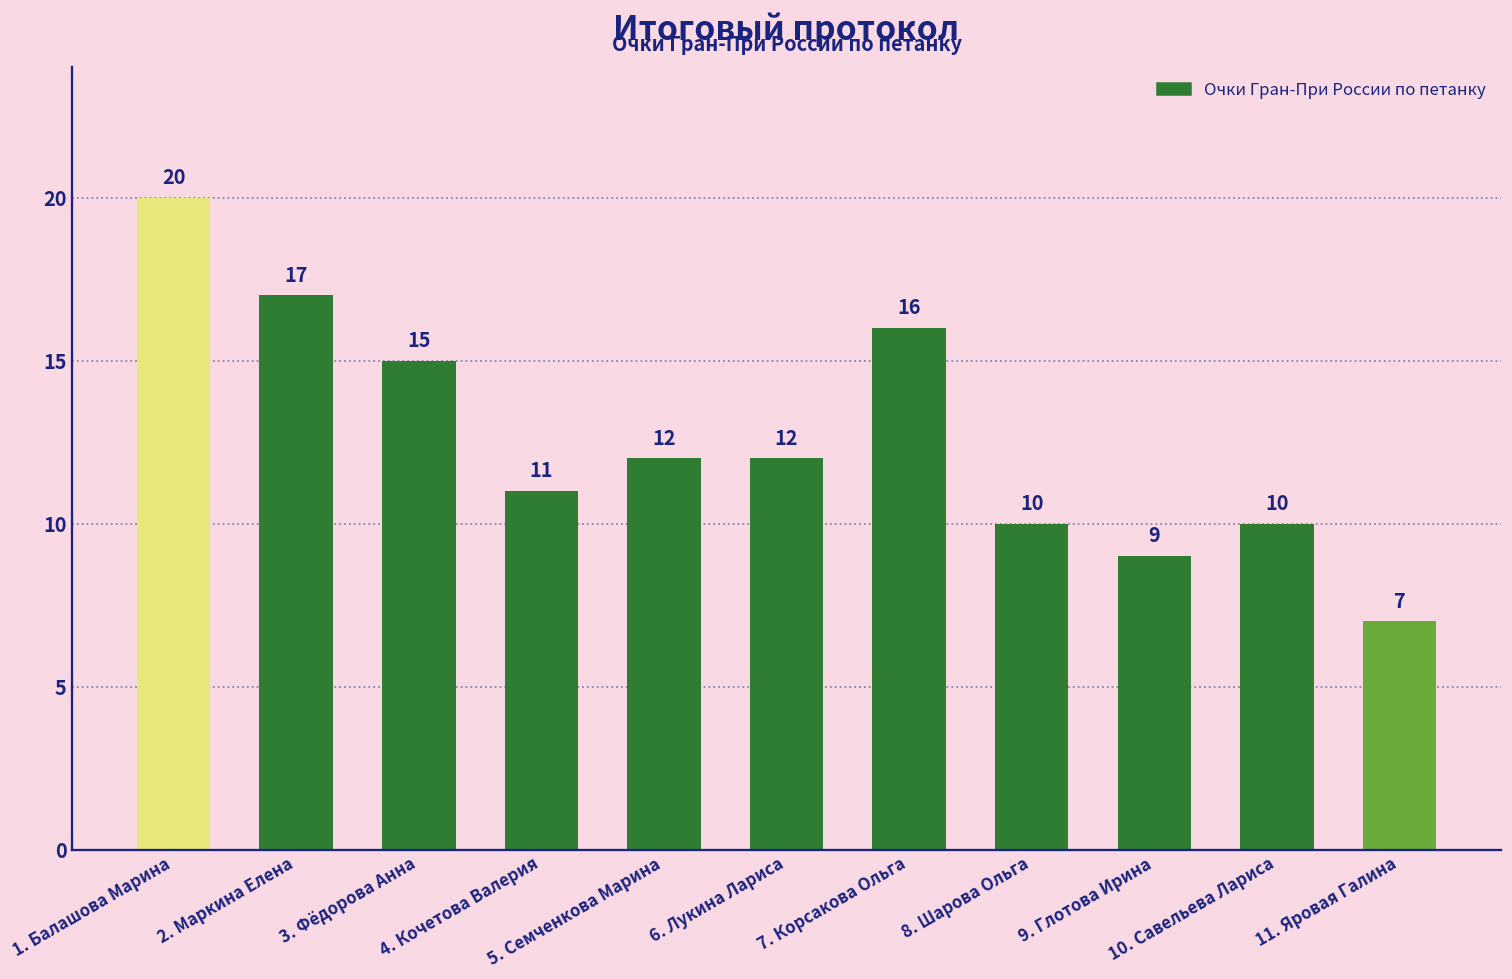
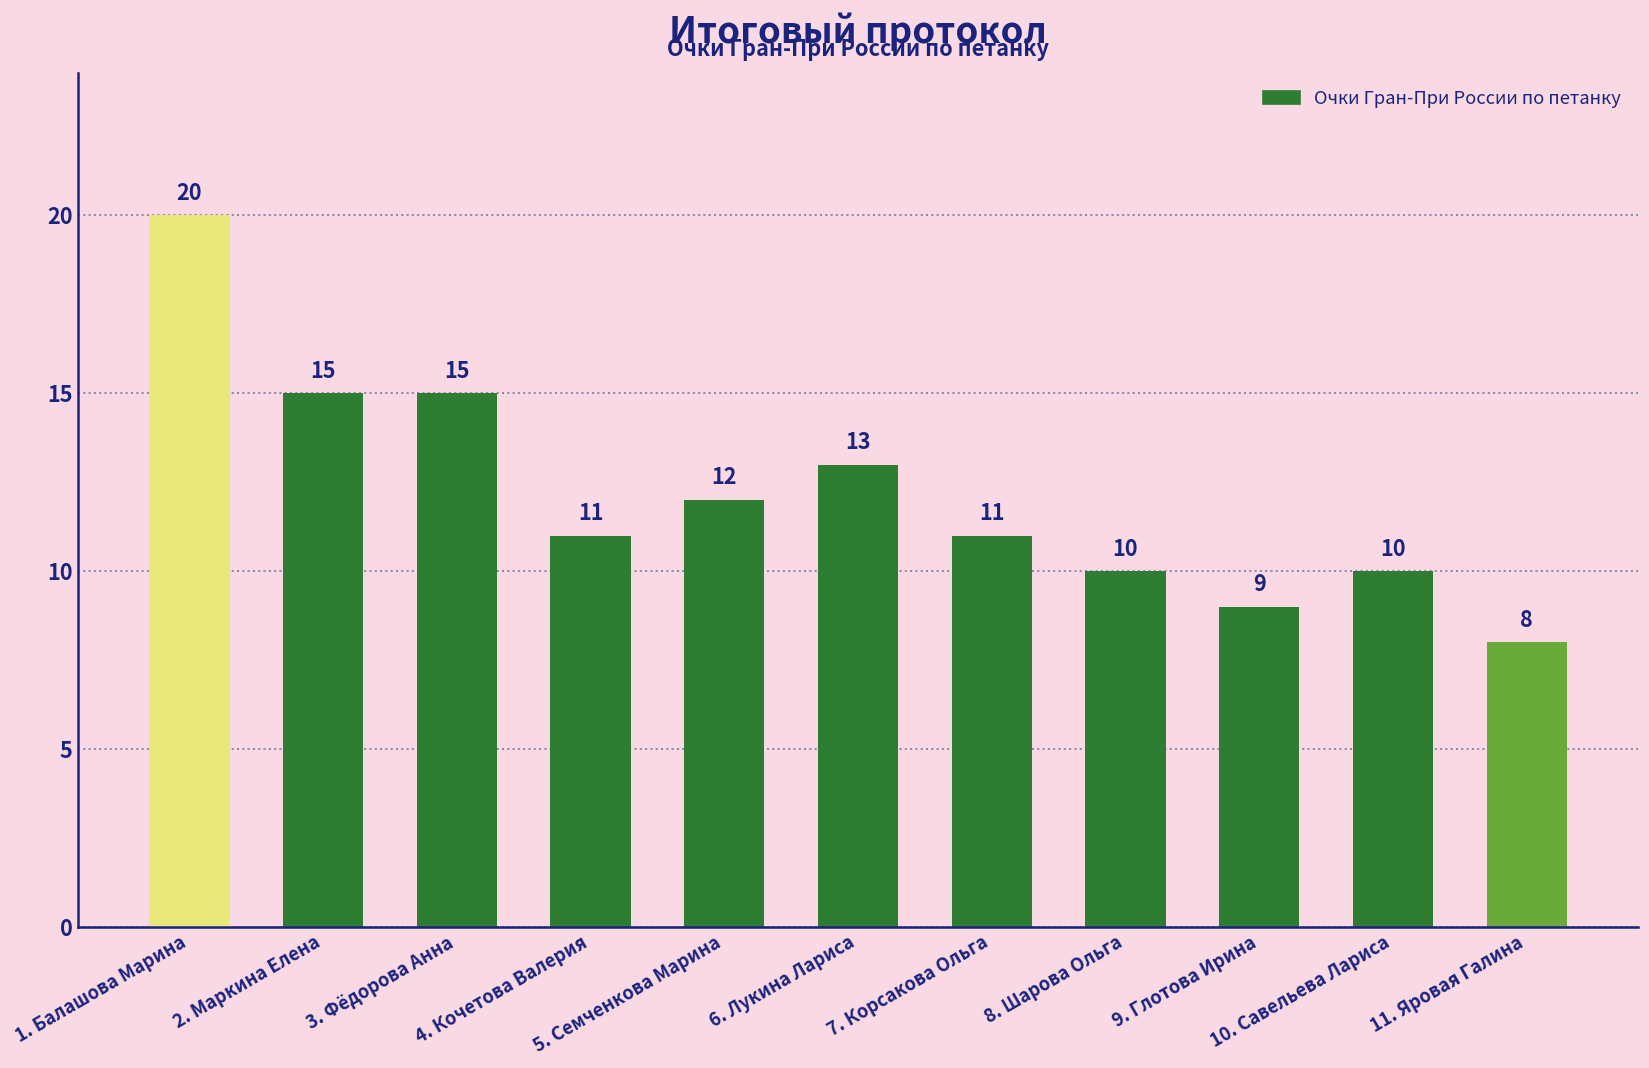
  {
    "1. Балашова Марина": 20,
-   "2. Маркина Елена": 17,
+   "2. Маркина Елена": 15,
    "3. Фёдорова Анна": 15,
    "4. Кочетова Валерия": 11,
    "5. Семченкова Марина": 12,
-   "6. Лукина Лариса": 12,
-   "7. Корсакова Ольга": 16,
+   "6. Лукина Лариса": 13,
+   "7. Корсакова Ольга": 11,
    "8. Шарова Ольга": 10,
    "9. Глотова Ирина": 9,
    "10. Савельева Лариса": 10,
-   "11. Яровая Галина": 7
+   "11. Яровая Галина": 8
  }
